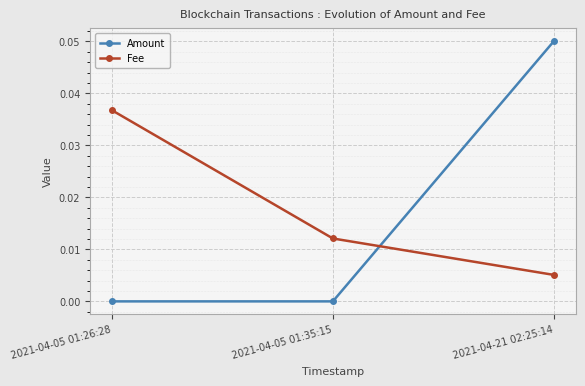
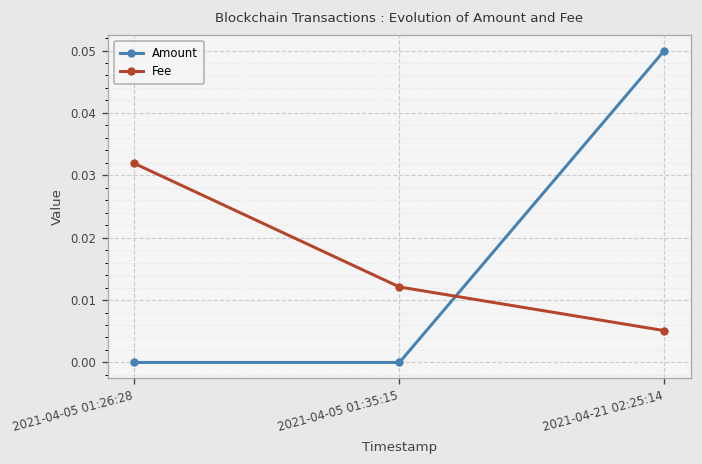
  {
    "Amount": {
      "2021-04-05 01:26:28": 0.000,
      "2021-04-05 01:35:15": 0.000,
      "2021-04-21 02:25:14": 0.050
    },
    "Fee": {
-     "2021-04-05 01:26:28": 0.037,
+     "2021-04-05 01:26:28": 0.032,
      "2021-04-05 01:35:15": 0.012,
      "2021-04-21 02:25:14": 0.005
    }
  }
